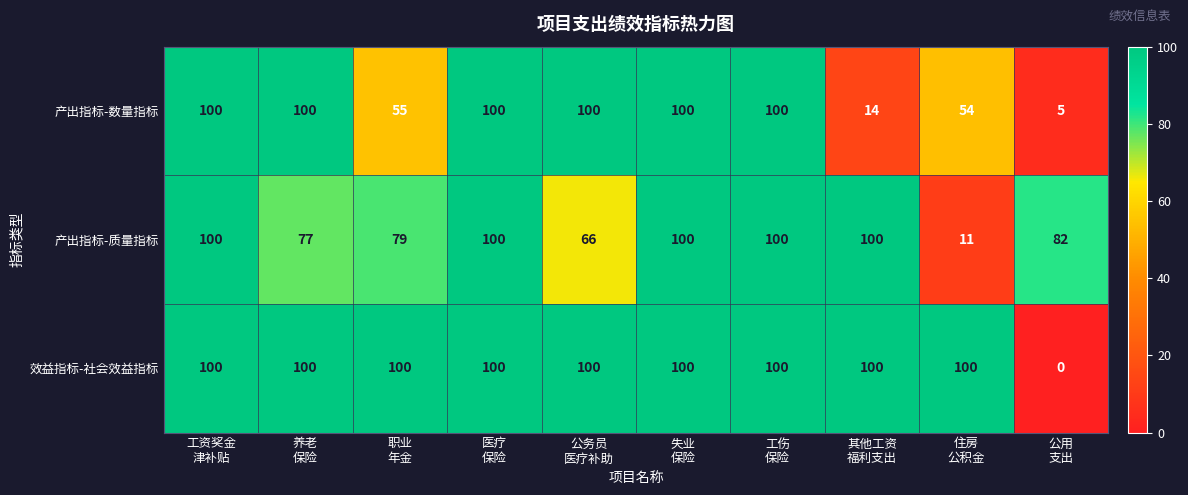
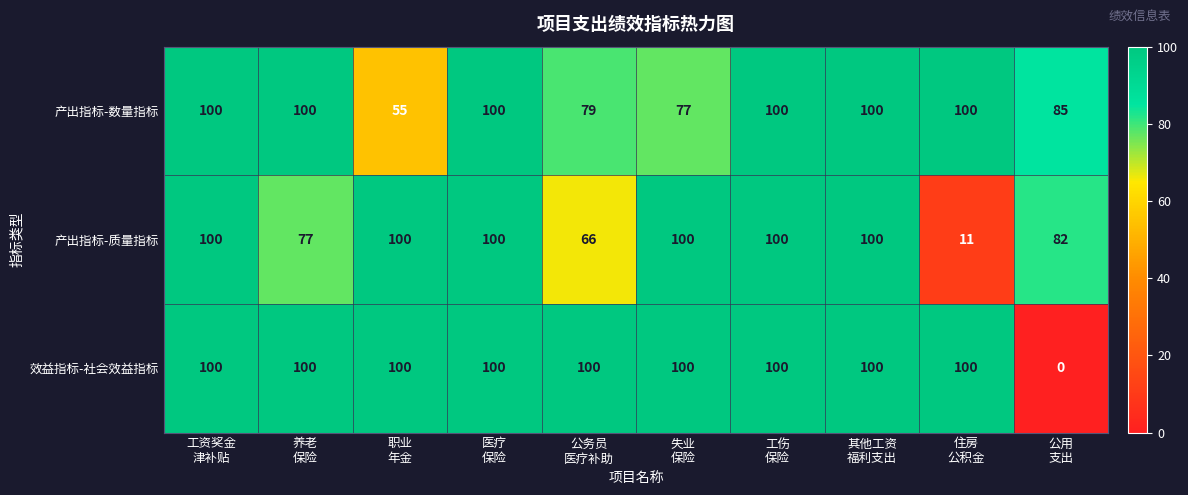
  {
    "产出指标-数量指标": {
      "工资奖金 津补贴": 100,
      "养老 保险": 100,
      "职业 年金": 55,
      "医疗 保险": 100,
-     "公务员 医疗补助": 100,
-     "失业 保险": 100,
+     "公务员 医疗补助": 79,
+     "失业 保险": 77,
      "工伤 保险": 100,
-     "其他工资 福利支出": 14,
-     "住房 公积金": 54,
-     "公用 支出": 5
+     "其他工资 福利支出": 100,
+     "住房 公积金": 100,
+     "公用 支出": 85
    },
    "产出指标-质量指标": {
      "工资奖金 津补贴": 100,
      "养老 保险": 77,
-     "职业 年金": 79,
+     "职业 年金": 100,
      "医疗 保险": 100,
      "公务员 医疗补助": 66,
      "失业 保险": 100,
      "工伤 保险": 100,
      "其他工资 福利支出": 100,
      "住房 公积金": 11,
      "公用 支出": 82
    },
    "效益指标-社会效益指标": {
      "工资奖金 津补贴": 100,
      "养老 保险": 100,
      "职业 年金": 100,
      "医疗 保险": 100,
      "公务员 医疗补助": 100,
      "失业 保险": 100,
      "工伤 保险": 100,
      "其他工资 福利支出": 100,
      "住房 公积金": 100,
      "公用 支出": 0
    }
  }
